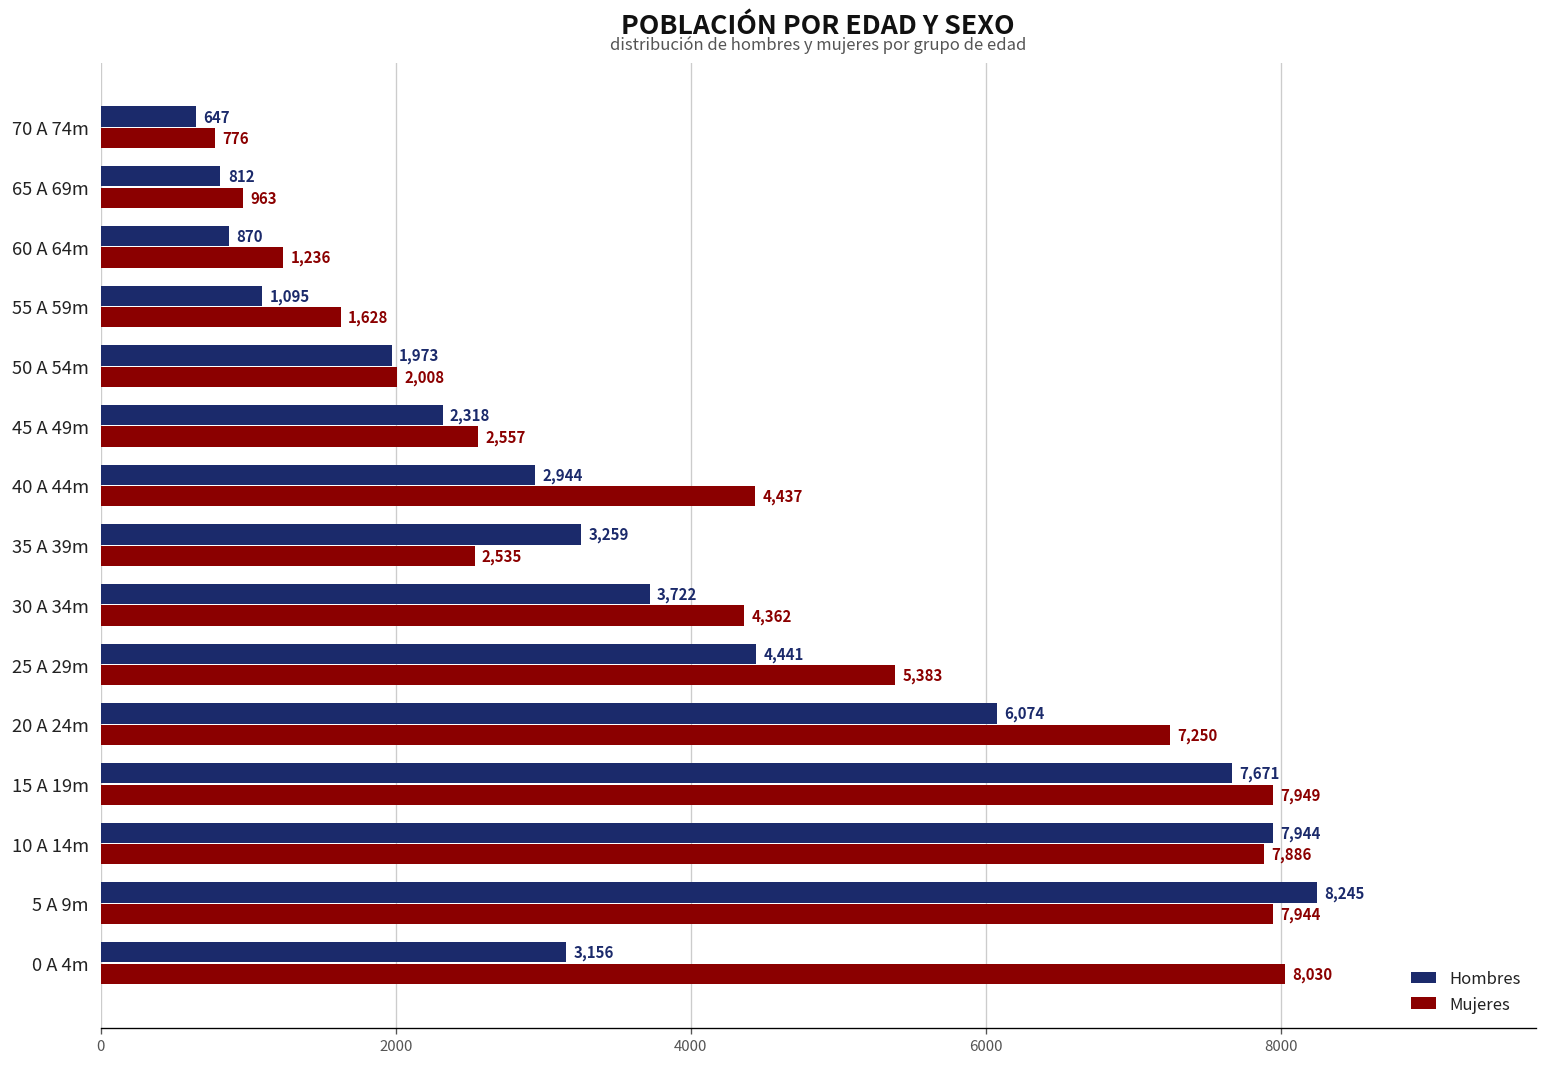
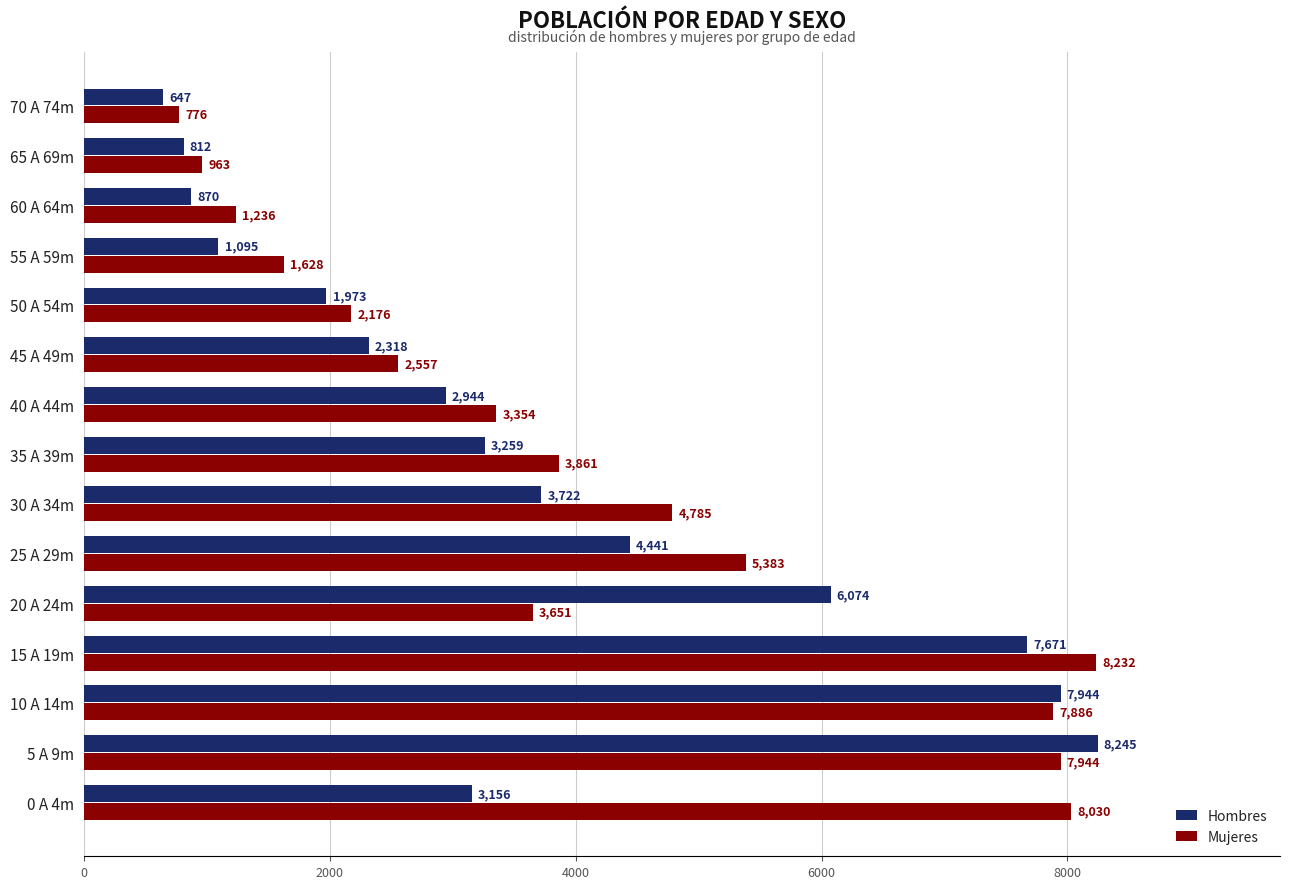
  {
    "Hombres": {
      "70 A 74m": "647",
      "65 A 69m": "812",
      "60 A 64m": "870",
      "55 A 59m": "1,095",
      "50 A 54m": "1,973",
      "45 A 49m": "2,318",
      "40 A 44m": "2,944",
      "35 A 39m": "3,259",
      "30 A 34m": "3,722",
      "25 A 29m": "4,441",
      "20 A 24m": "6,074",
      "15 A 19m": "7,671",
      "10 A 14m": "7,944",
      "5 A 9m": "8,245",
      "0 A 4m": "3,156"
    },
    "Mujeres": {
      "70 A 74m": "776",
      "65 A 69m": "963",
      "60 A 64m": "1,236",
      "55 A 59m": "1,628",
-     "50 A 54m": "2,008",
+     "50 A 54m": "2,176",
      "45 A 49m": "2,557",
-     "40 A 44m": "4,437",
-     "35 A 39m": "2,535",
-     "30 A 34m": "4,362",
+     "40 A 44m": "3,354",
+     "35 A 39m": "3,861",
+     "30 A 34m": "4,785",
      "25 A 29m": "5,383",
-     "20 A 24m": "7,250",
-     "15 A 19m": "7,949",
+     "20 A 24m": "3,651",
+     "15 A 19m": "8,232",
      "10 A 14m": "7,886",
      "5 A 9m": "7,944",
      "0 A 4m": "8,030"
    }
  }
